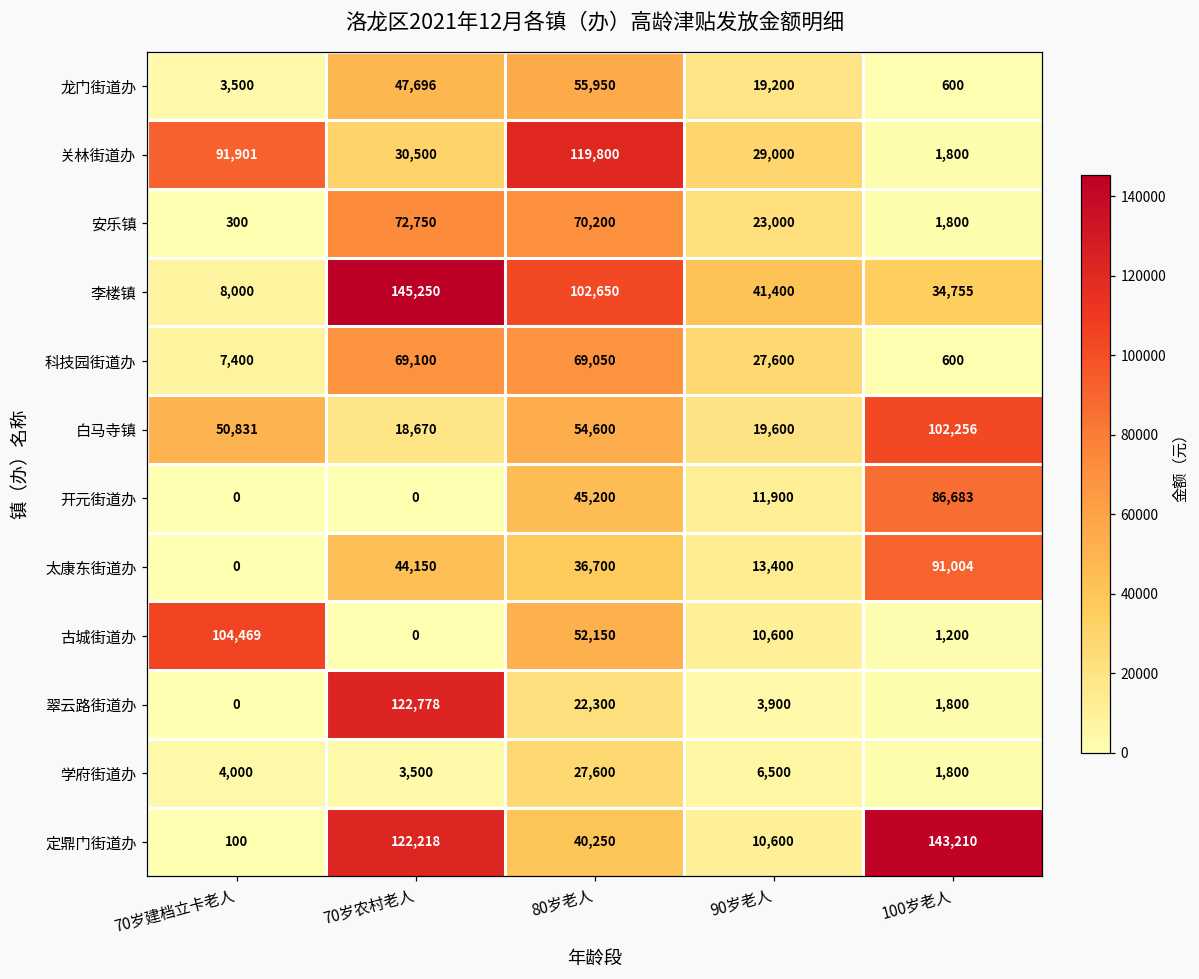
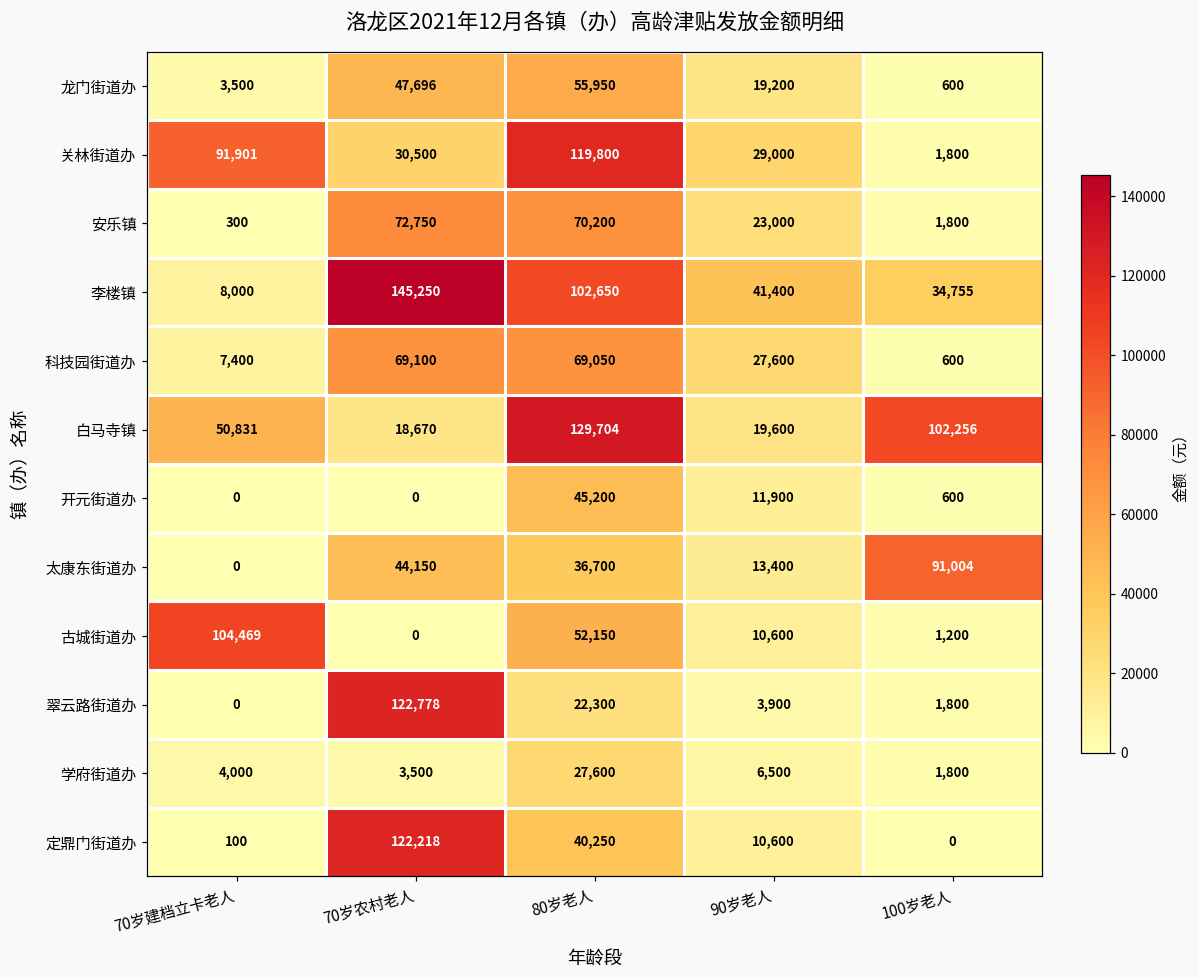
  {
    "龙门街道办": {
      "70岁建档立卡老人": "3,500",
      "70岁农村老人": "47,696",
      "80岁老人": "55,950",
      "90岁老人": "19,200",
      "100岁老人": "600"
    },
    "关林街道办": {
      "70岁建档立卡老人": "91,901",
      "70岁农村老人": "30,500",
      "80岁老人": "119,800",
      "90岁老人": "29,000",
      "100岁老人": "1,800"
    },
    "安乐镇": {
      "70岁建档立卡老人": "300",
      "70岁农村老人": "72,750",
      "80岁老人": "70,200",
      "90岁老人": "23,000",
      "100岁老人": "1,800"
    },
    "李楼镇": {
      "70岁建档立卡老人": "8,000",
      "70岁农村老人": "145,250",
      "80岁老人": "102,650",
      "90岁老人": "41,400",
      "100岁老人": "34,755"
    },
    "科技园街道办": {
      "70岁建档立卡老人": "7,400",
      "70岁农村老人": "69,100",
      "80岁老人": "69,050",
      "90岁老人": "27,600",
      "100岁老人": "600"
    },
    "白马寺镇": {
      "70岁建档立卡老人": "50,831",
      "70岁农村老人": "18,670",
-     "80岁老人": "54,600",
+     "80岁老人": "129,704",
      "90岁老人": "19,600",
      "100岁老人": "102,256"
    },
    "开元街道办": {
      "70岁建档立卡老人": "0",
      "70岁农村老人": "0",
      "80岁老人": "45,200",
      "90岁老人": "11,900",
-     "100岁老人": "86,683"
+     "100岁老人": "600"
    },
    "太康东街道办": {
      "70岁建档立卡老人": "0",
      "70岁农村老人": "44,150",
      "80岁老人": "36,700",
      "90岁老人": "13,400",
      "100岁老人": "91,004"
    },
    "古城街道办": {
      "70岁建档立卡老人": "104,469",
      "70岁农村老人": "0",
      "80岁老人": "52,150",
      "90岁老人": "10,600",
      "100岁老人": "1,200"
    },
    "翠云路街道办": {
      "70岁建档立卡老人": "0",
      "70岁农村老人": "122,778",
      "80岁老人": "22,300",
      "90岁老人": "3,900",
      "100岁老人": "1,800"
    },
    "学府街道办": {
      "70岁建档立卡老人": "4,000",
      "70岁农村老人": "3,500",
      "80岁老人": "27,600",
      "90岁老人": "6,500",
      "100岁老人": "1,800"
    },
    "定鼎门街道办": {
      "70岁建档立卡老人": "100",
      "70岁农村老人": "122,218",
      "80岁老人": "40,250",
      "90岁老人": "10,600",
-     "100岁老人": "143,210"
+     "100岁老人": "0"
    }
  }
